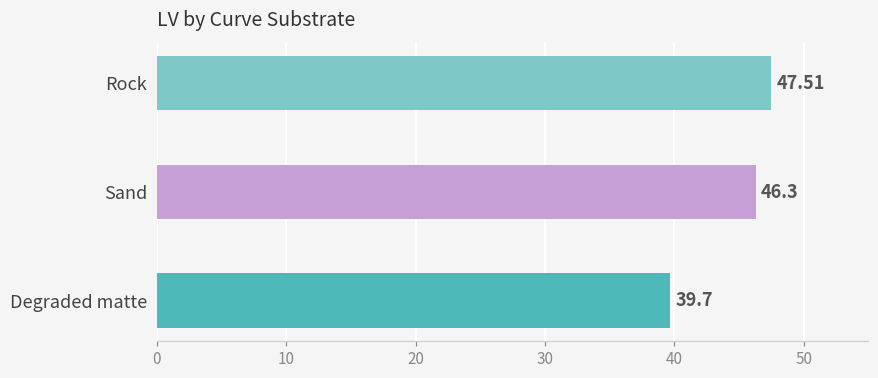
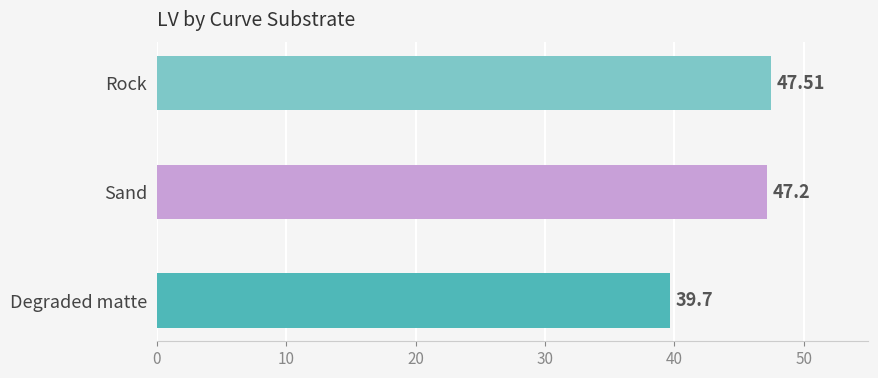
  {
    "Rock": 47.51,
-   "Sand": 46.3,
+   "Sand": 47.2,
    "Degraded matte": 39.7
  }
